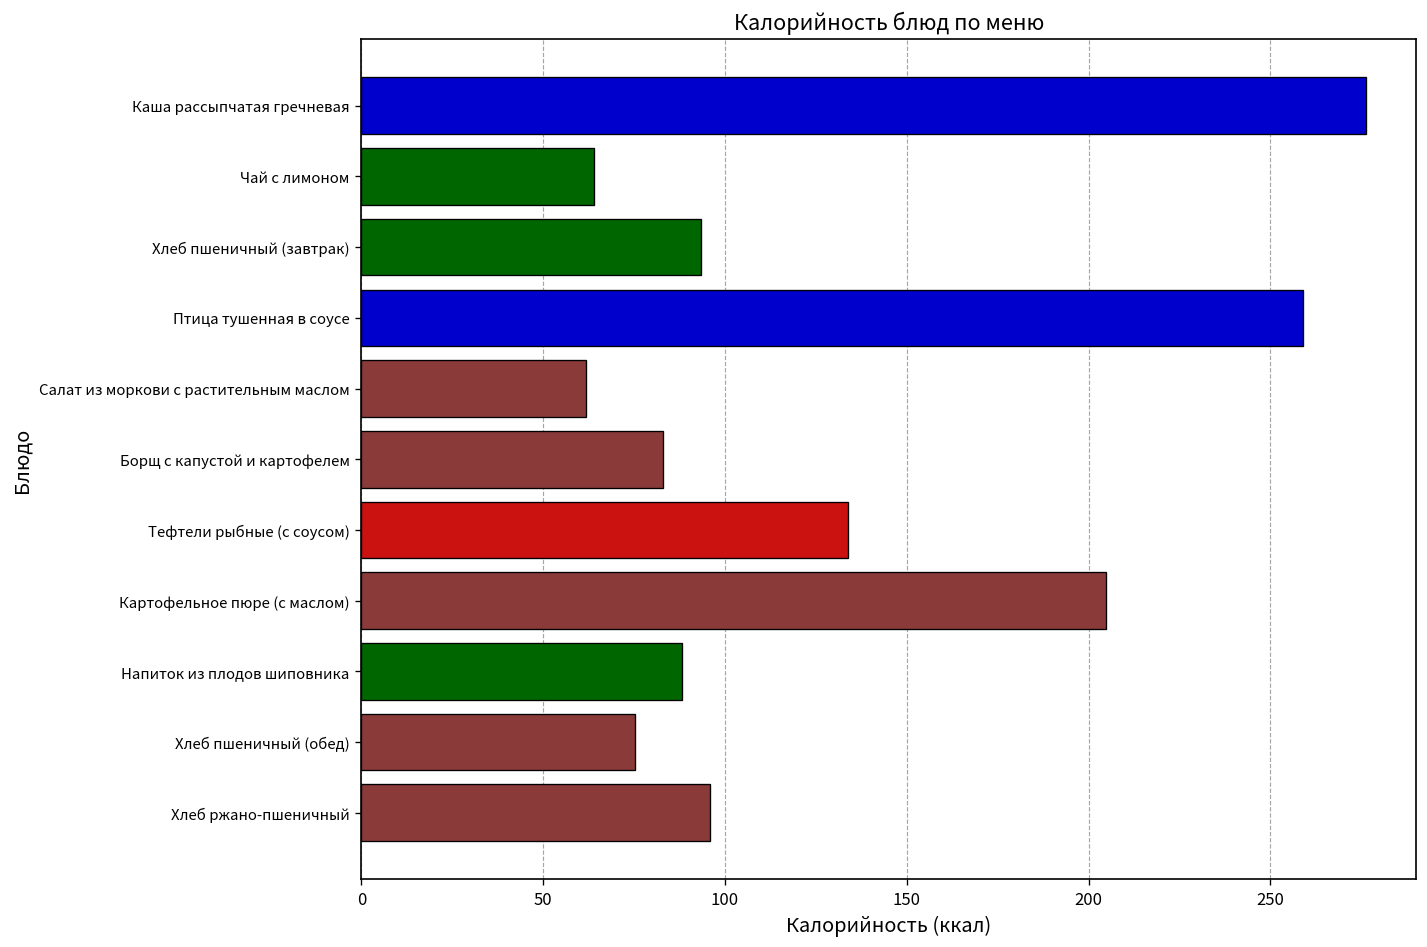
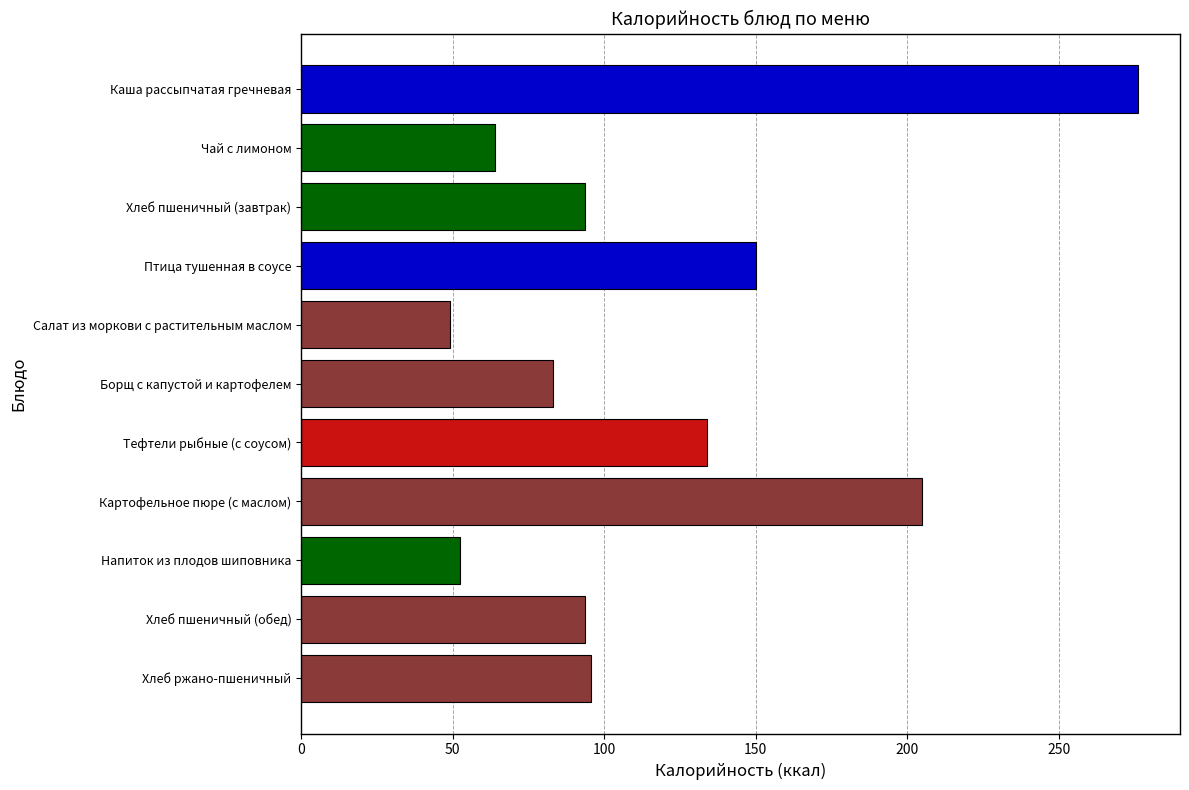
  {
    "Каша рассыпчатая гречневая": 276,
    "Чай с лимоном": 64,
    "Хлеб пшеничный (завтрак)": 94,
-   "Птица тушенная в соусе": 259,
-   "Салат из моркови с растительным маслом": 62,
+   "Птица тушенная в соусе": 150,
+   "Салат из моркови с растительным маслом": 49,
    "Борщ с капустой и картофелем": 83,
    "Тефтели рыбные (с соусом)": 134,
    "Картофельное пюре (с маслом)": 205,
-   "Напиток из плодов шиповника": 88,
-   "Хлеб пшеничный (обед)": 75,
+   "Напиток из плодов шиповника": 52,
+   "Хлеб пшеничный (обед)": 94,
    "Хлеб ржано-пшеничный": 96
  }
